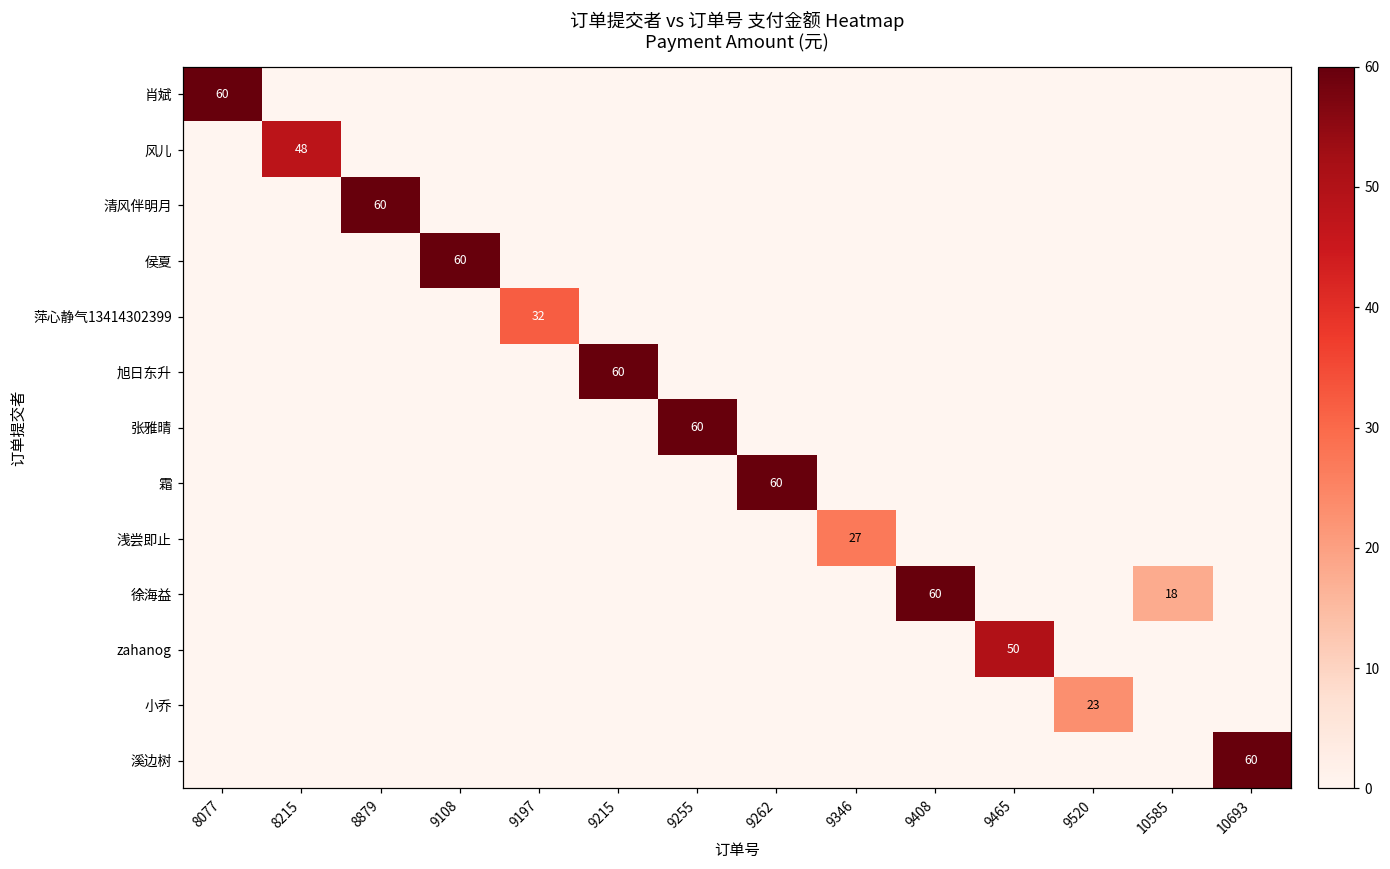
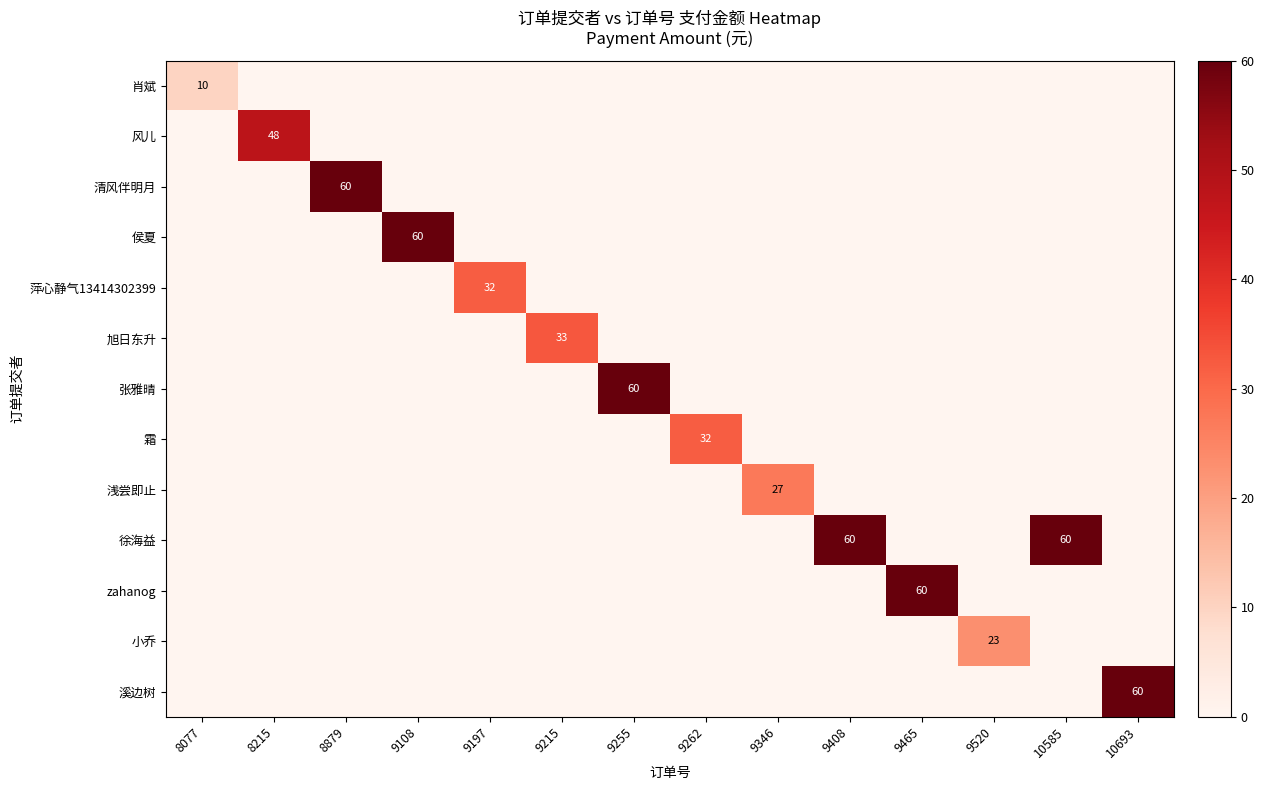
  {
    "肖斌": {
-     "8077": 60
+     "8077": 10
    },
    "风儿": {
      "8215": 48
    },
    "清风伴明月": {
      "8879": 60
    },
    "侯夏": {
      "9108": 60
    },
    "萍心静气13414302399": {
      "9197": 32
    },
    "旭日东升": {
-     "9215": 60
+     "9215": 33
    },
    "张雅晴": {
      "9255": 60
    },
    "霜": {
-     "9262": 60
+     "9262": 32
    },
    "浅尝即止": {
      "9346": 27
    },
    "徐海益": {
      "9408": 60,
-     "10585": 18
+     "10585": 60
    },
    "zahanog": {
-     "9465": 50
+     "9465": 60
    },
    "小乔": {
      "9520": 23
    },
    "溪边树": {
      "10693": 60
    }
  }
